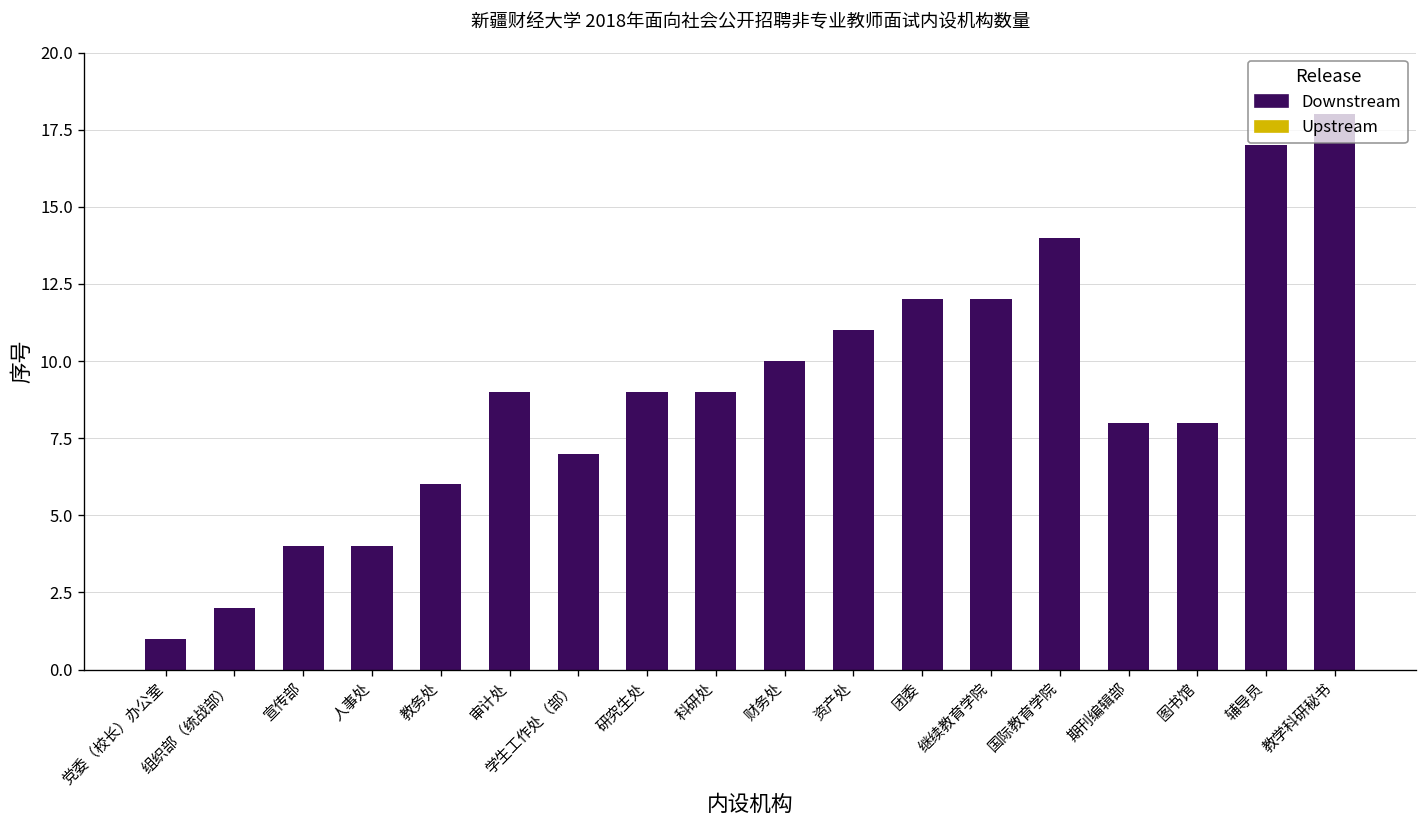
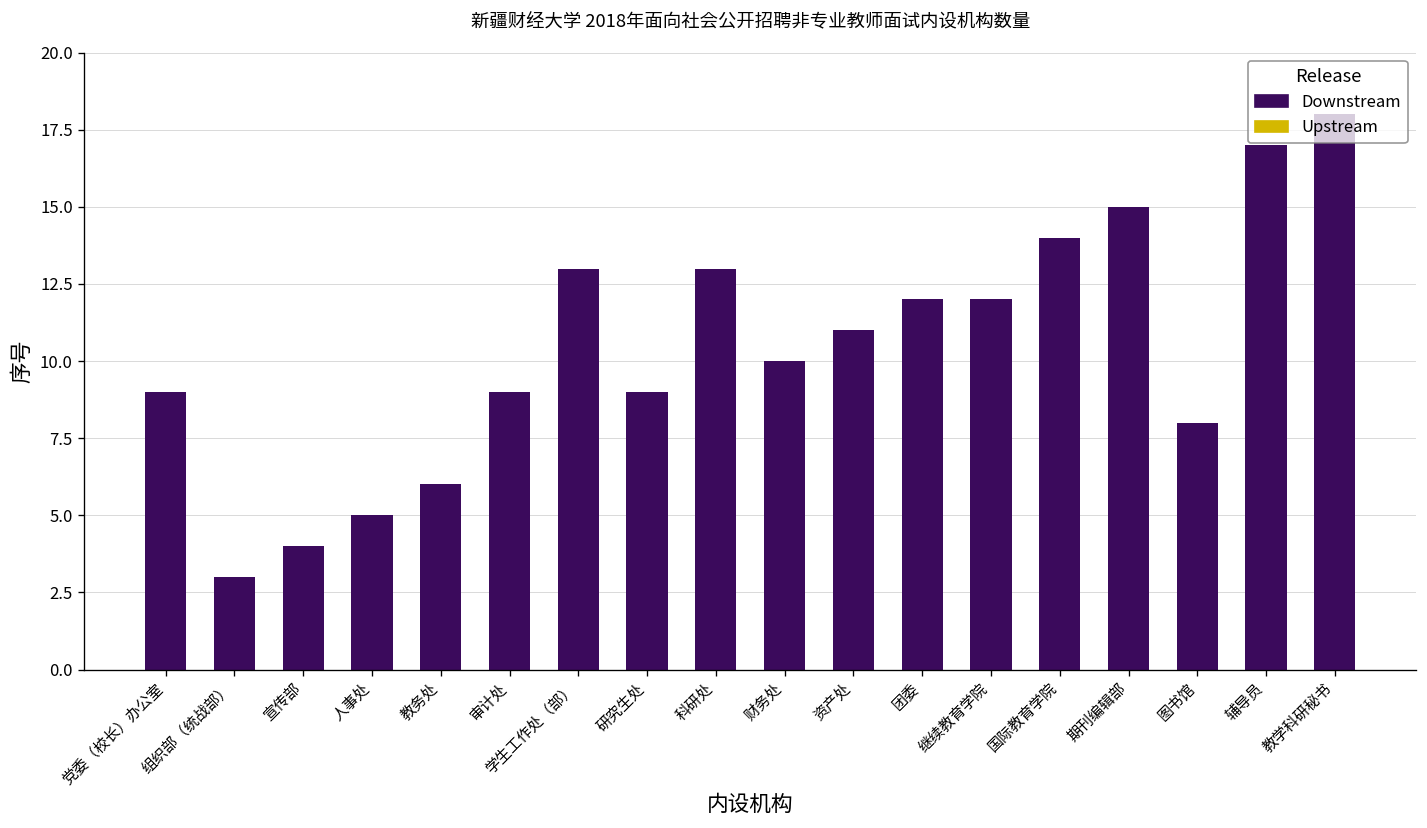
  {
-   "党委（校长）办公室": 1,
-   "组织部（统战部）": 2,
+   "党委（校长）办公室": 9,
+   "组织部（统战部）": 3,
    "宣传部": 4,
-   "人事处": 4,
+   "人事处": 5,
    "教务处": 6,
    "审计处": 9,
-   "学生工作处（部）": 7,
+   "学生工作处（部）": 13,
    "研究生处": 9,
-   "科研处": 9,
+   "科研处": 13,
    "财务处": 10,
    "资产处": 11,
    "团委": 12,
    "继续教育学院": 12,
    "国际教育学院": 14,
-   "期刊编辑部": 8,
+   "期刊编辑部": 15,
    "图书馆": 8,
    "辅导员": 17
  }
